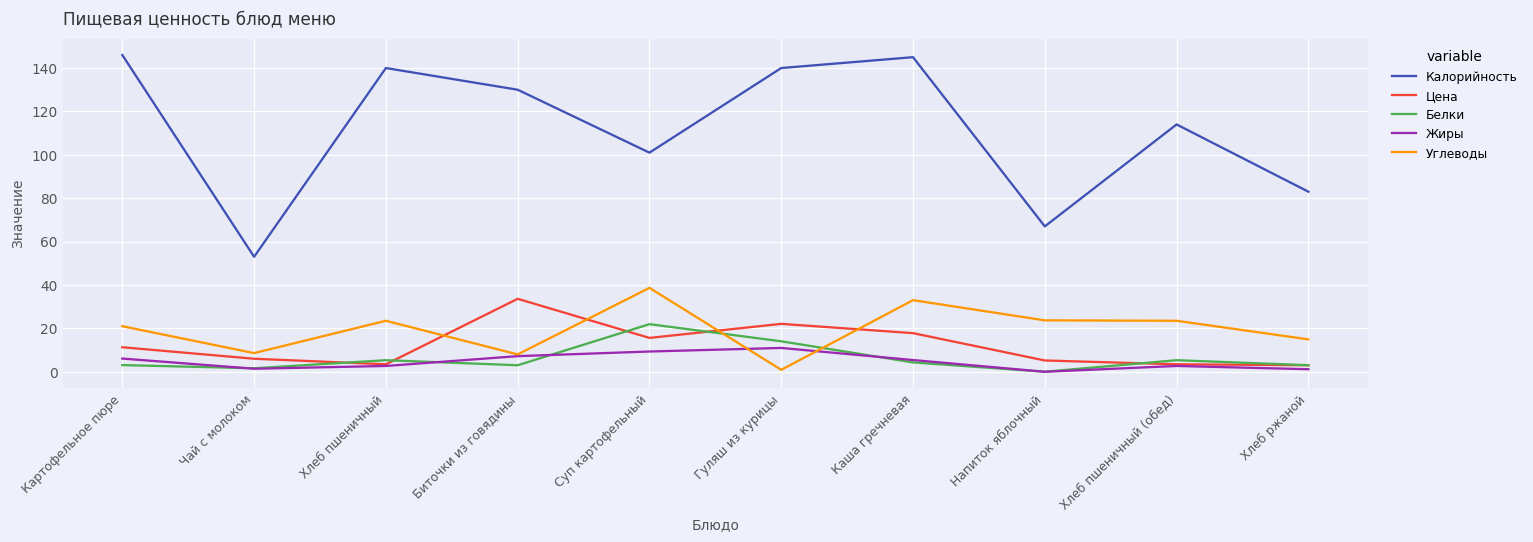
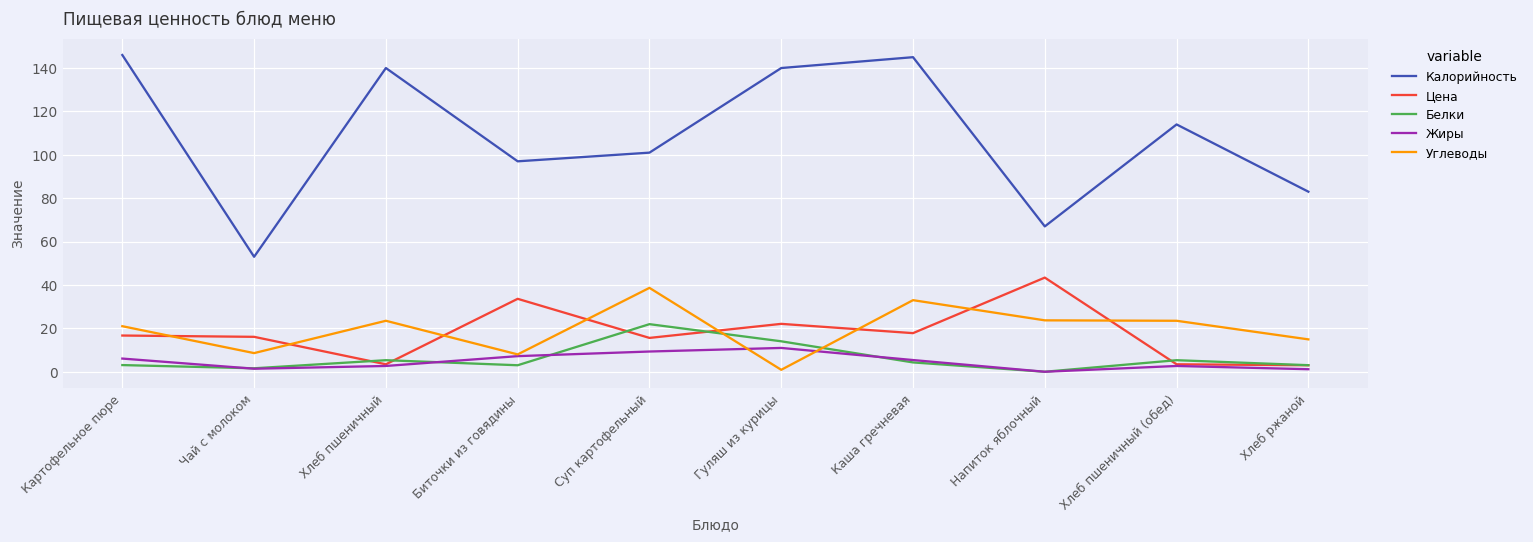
  {
    "Калорийность": {
      "Картофельное пюре": 146,
      "Чай с молоком": 53,
      "Хлеб пшеничный": 140,
-     "Биточки из говядины": 130,
+     "Биточки из говядины": 97,
      "Суп картофельный": 101,
      "Гуляш из курицы": 140,
      "Каша гречневая": 145,
      "Напиток яблочный": 67,
      "Хлеб пшеничный (обед)": 114,
      "Хлеб ржаной": 83
    },
    "Цена": {
-     "Картофельное пюре": 11,
-     "Чай с молоком": 6,
+     "Картофельное пюре": 17,
+     "Чай с молоком": 16,
      "Биточки из говядины": 34,
      "Суп картофельный": 16,
      "Гуляш из курицы": 22,
      "Каша гречневая": 18,
-     "Напиток яблочный": 5
+     "Напиток яблочный": 43
    },
    "Белки": {
      "Картофельное пюре": 3,
      "Хлеб пшеничный": 5,
      "Биточки из говядины": 3,
      "Суп картофельный": 22,
      "Гуляш из курицы": 14,
      "Хлеб пшеничный (обед)": 5
    },
    "Жиры": {
      "Картофельное пюре": 6,
      "Суп картофельный": 9,
      "Гуляш из курицы": 11,
      "Хлеб ржаной": 1
    },
    "Углеводы": {
      "Картофельное пюре": 21,
      "Чай с молоком": 9,
      "Хлеб пшеничный": 24,
      "Суп картофельный": 39,
      "Гуляш из курицы": 1,
      "Каша гречневая": 33,
      "Напиток яблочный": 24,
      "Хлеб пшеничный (обед)": 24,
      "Хлеб ржаной": 15
    }
  }
